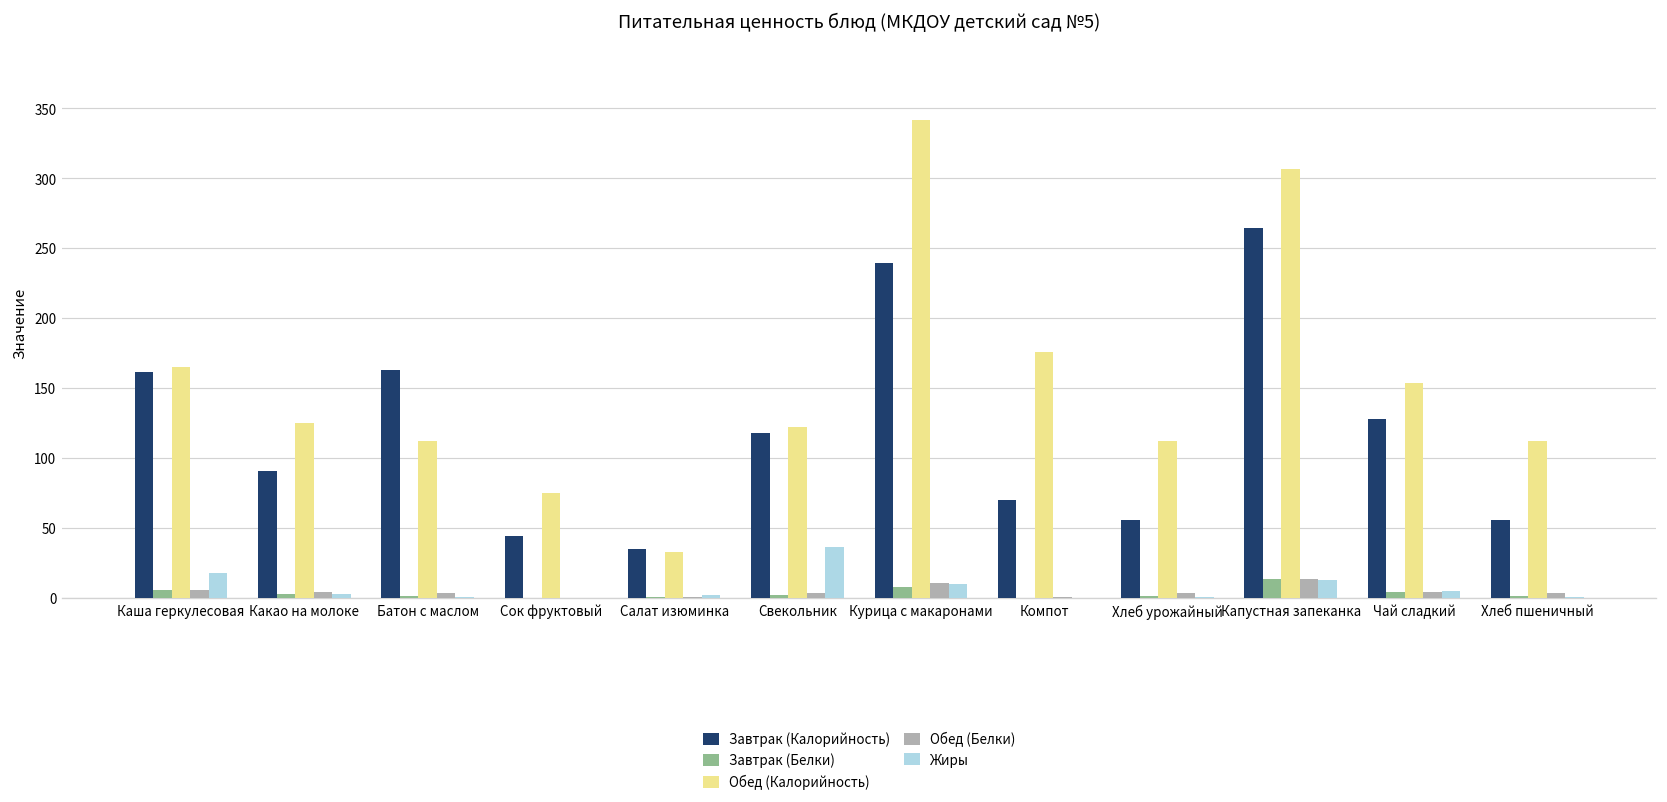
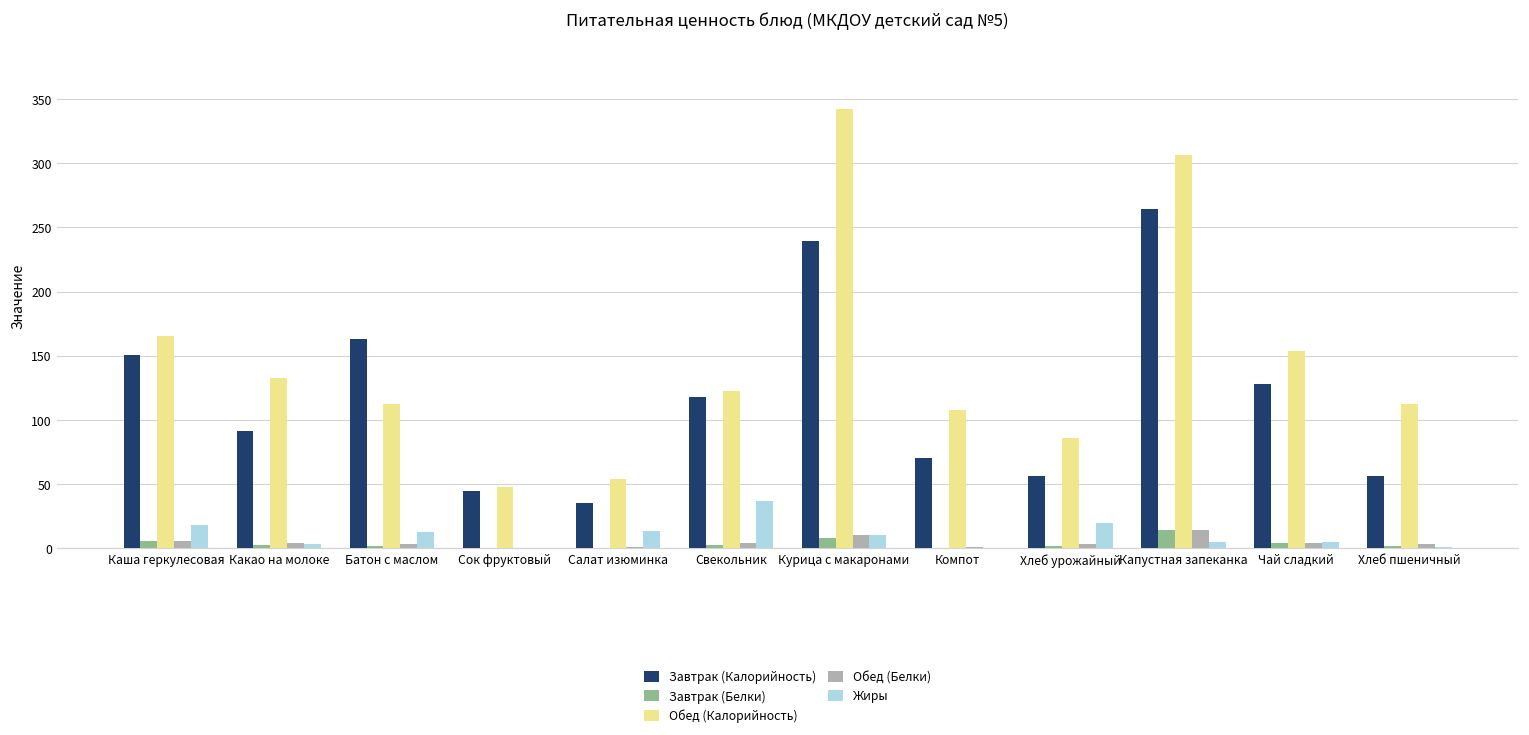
  {
    "Завтрак (Калорийность)": {
-     "Каша геркулесовая": 162,
+     "Каша геркулесовая": 151,
      "Какао на молоке": 91,
      "Батон с маслом": 163,
      "Сок фруктовый": 44,
      "Салат изюминка": 35,
      "Свекольник": 118,
      "Курица с макаронами": 239,
      "Компот": 70,
      "Хлеб урожайный": 56,
      "Капустная запеканка": 264,
      "Чай сладкий": 128,
      "Хлеб пшеничный": 56
    },
    "Обед (Калорийность)": {
      "Каша геркулесовая": 165,
-     "Какао на молоке": 125,
+     "Какао на молоке": 133,
      "Батон с маслом": 112,
-     "Сок фруктовый": 75,
-     "Салат изюминка": 33,
+     "Сок фруктовый": 47,
+     "Салат изюминка": 54,
      "Свекольник": 122,
      "Курица с макаронами": 342,
-     "Компот": 176,
-     "Хлеб урожайный": 112,
+     "Компот": 108,
+     "Хлеб урожайный": 86,
      "Капустная запеканка": 307,
      "Чай сладкий": 154,
      "Хлеб пшеничный": 112
    },
    "Жиры": {
      "Каша геркулесовая": 18,
      "Какао на молоке": 3,
-     "Батон с маслом": 1,
+     "Батон с маслом": 12,
      "Сок фруктовый": 0,
-     "Салат изюминка": 2,
+     "Салат изюминка": 14,
      "Свекольник": 37,
      "Курица с макаронами": 10,
      "Компот": 0,
-     "Хлеб урожайный": 1,
-     "Капустная запеканка": 13,
+     "Хлеб урожайный": 20,
+     "Капустная запеканка": 5,
      "Чай сладкий": 5
    }
  }
